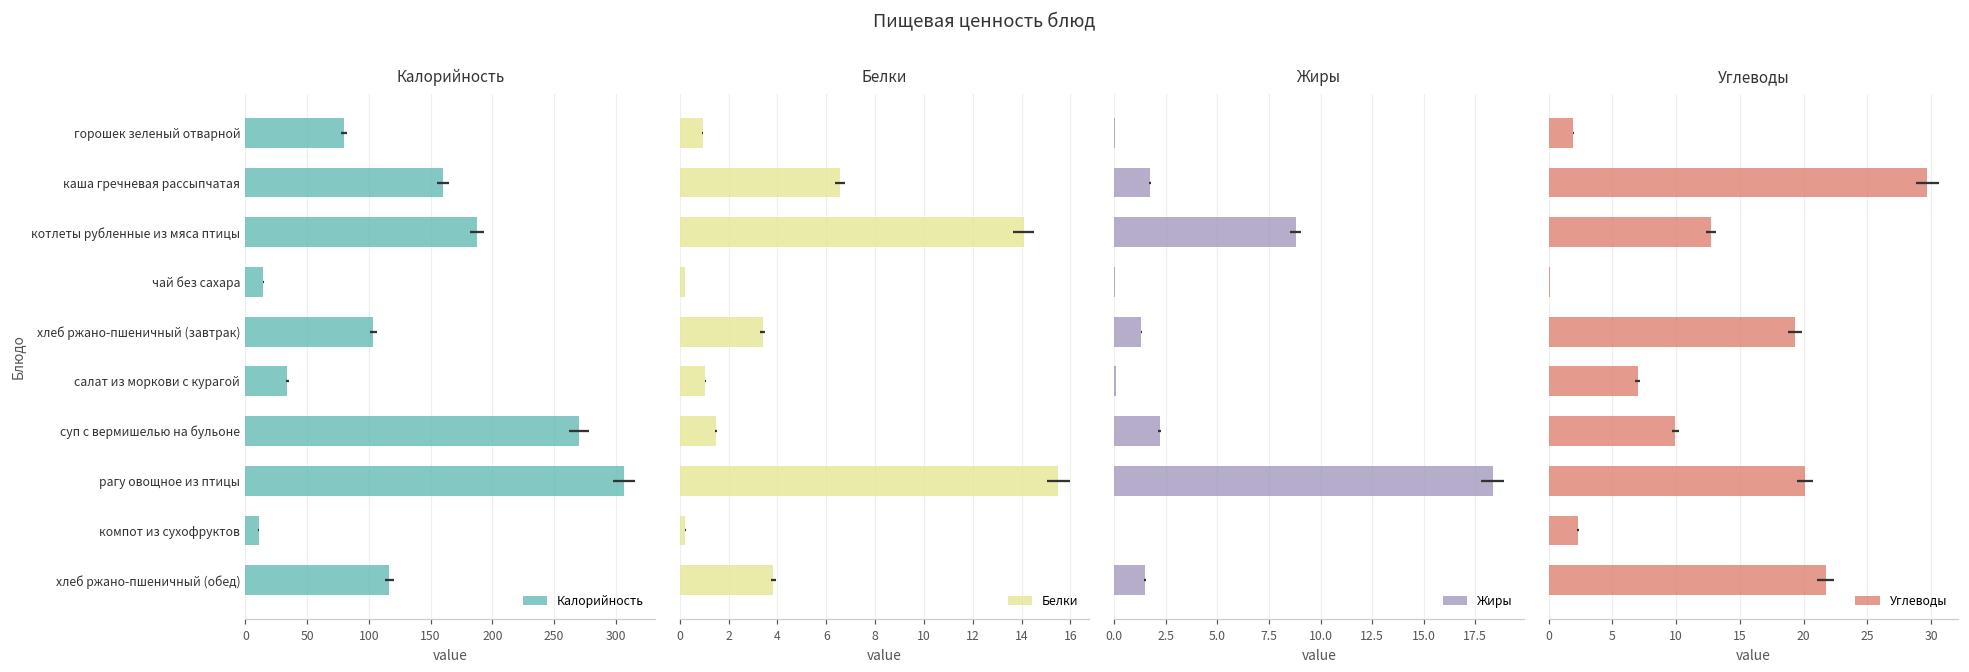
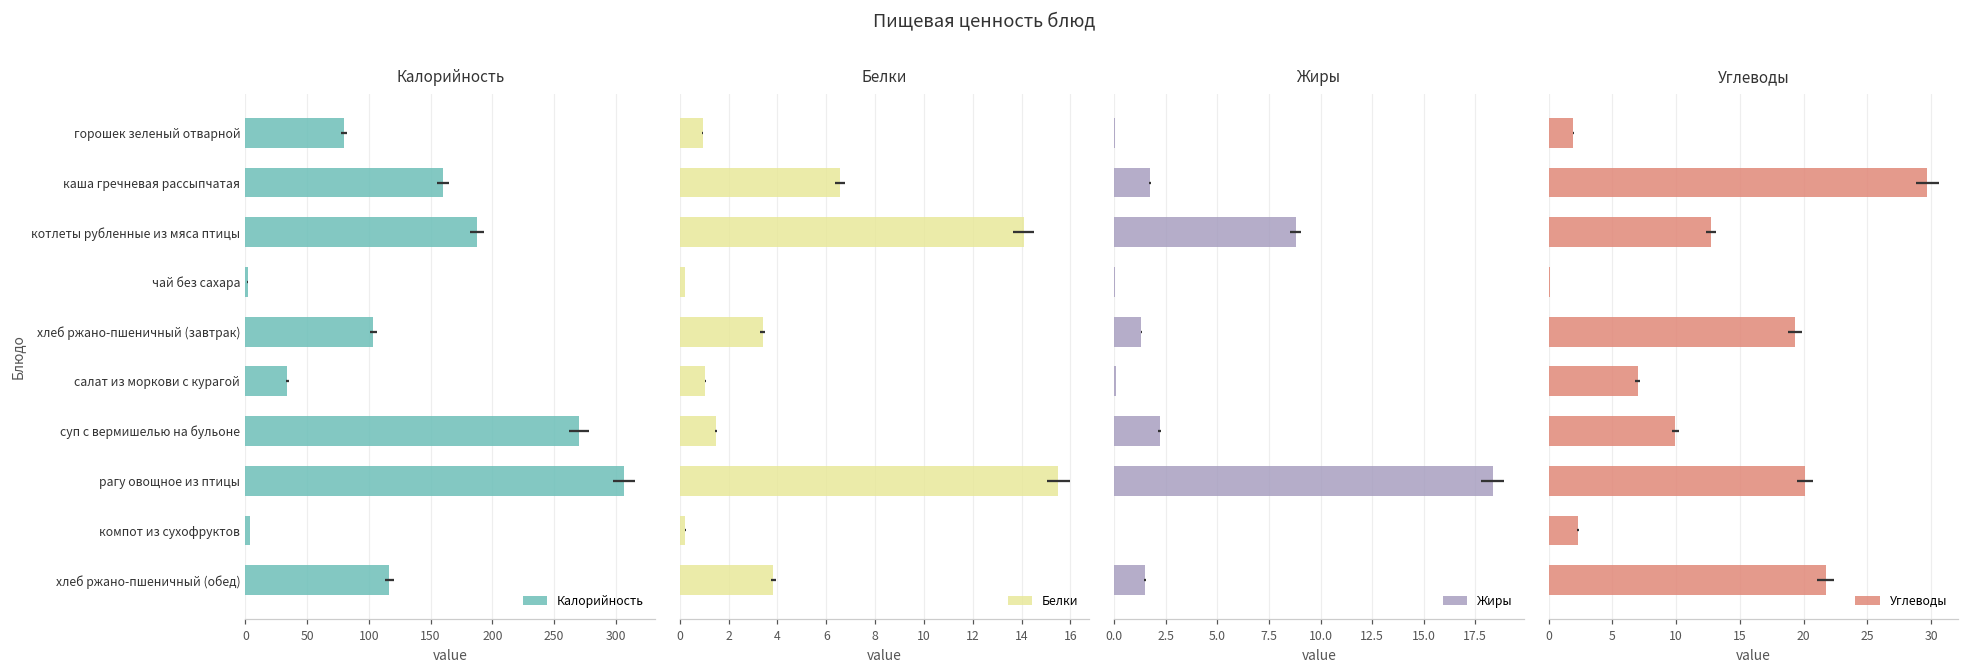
  {
    "Калорийность": {
      "горошек зеленый отварной": 80,
      "каша гречневая рассыпчатая": 160,
      "котлеты рубленные из мяса птицы": 188,
-     "чай без сахара": 15,
+     "чай без сахара": 2,
      "хлеб ржано-пшеничный (завтрак)": 104,
      "салат из моркови с курагой": 34,
      "суп с вермишелью на бульоне": 270,
      "рагу овощное из птицы": 307,
-     "компот из сухофруктов": 11,
+     "компот из сухофруктов": 4,
      "хлеб ржано-пшеничный (обед)": 117
    }
  }
